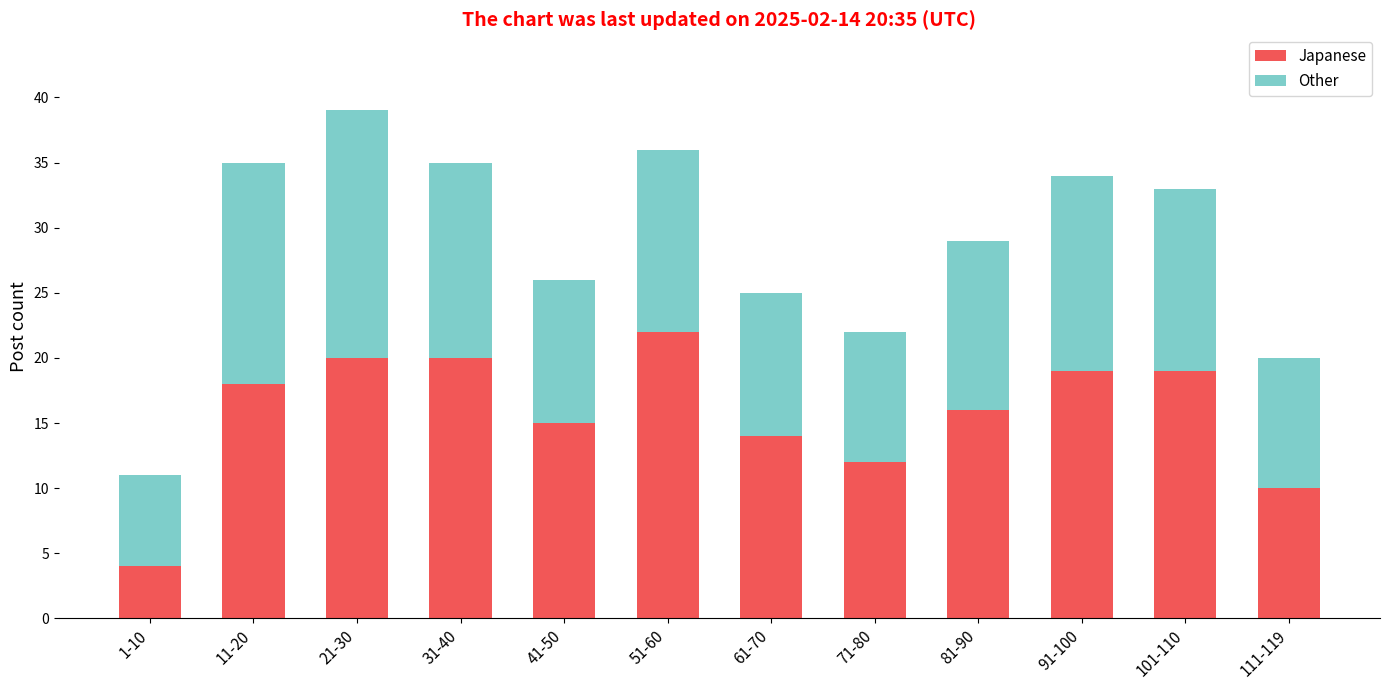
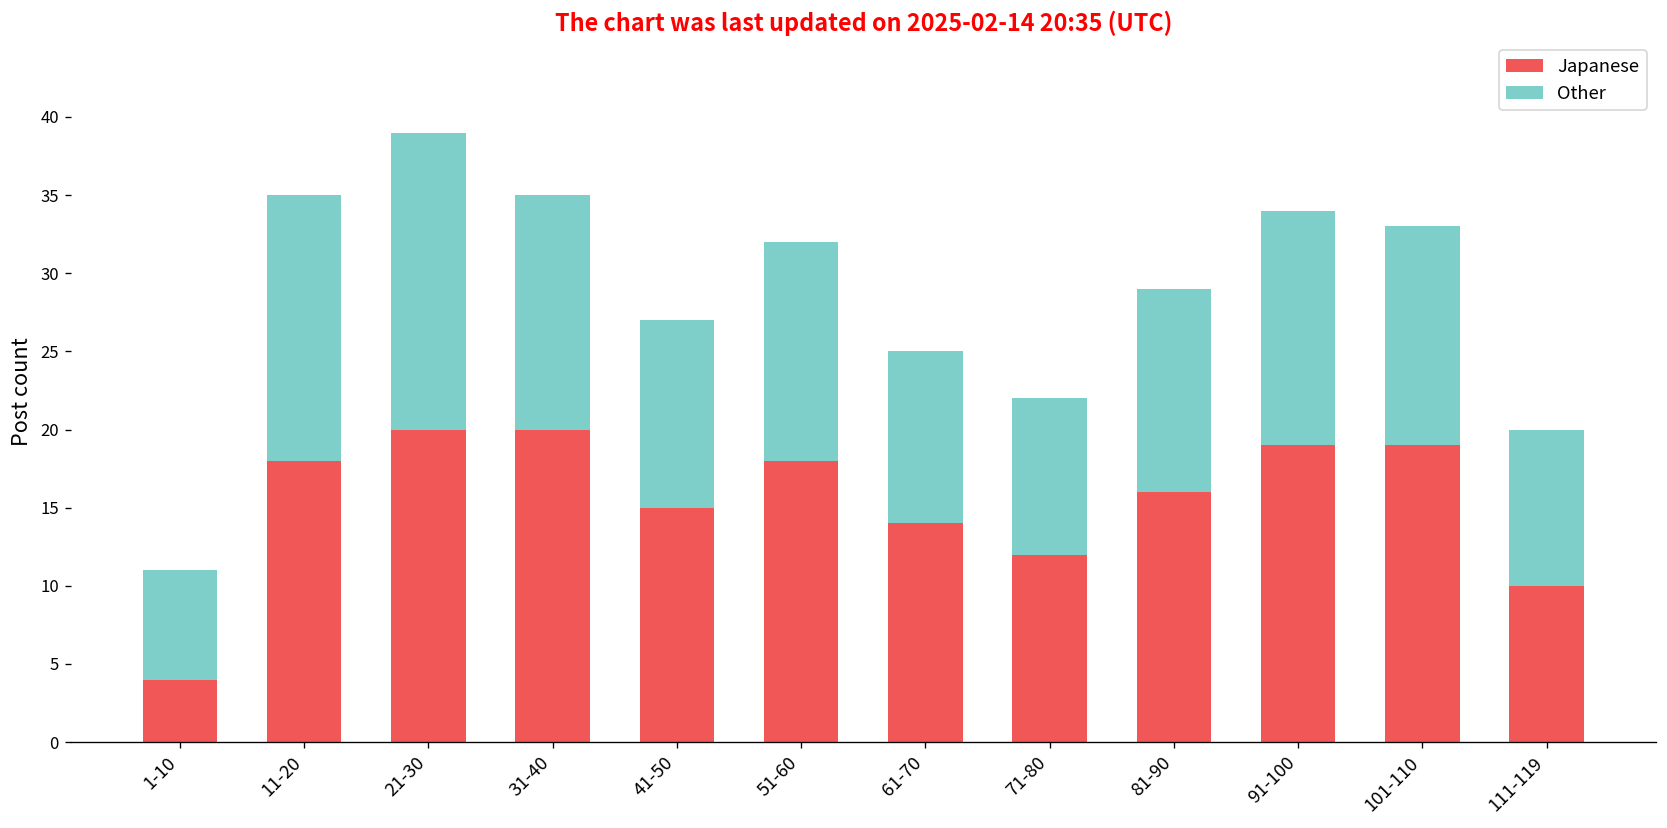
  {
    "Japanese": {
      "1-10": 4,
      "11-20": 18,
      "21-30": 20,
      "31-40": 20,
      "41-50": 15,
-     "51-60": 22,
+     "51-60": 18,
      "61-70": 14,
      "71-80": 12,
      "81-90": 16,
      "91-100": 19,
      "101-110": 19,
      "111-119": 10
    },
    "Other": {
      "1-10": 7,
      "11-20": 17,
      "21-30": 19,
      "31-40": 15,
-     "41-50": 11,
+     "41-50": 12,
      "51-60": 14,
      "61-70": 11,
      "71-80": 10,
      "81-90": 13,
      "91-100": 15,
      "101-110": 14,
      "111-119": 10
    }
  }
